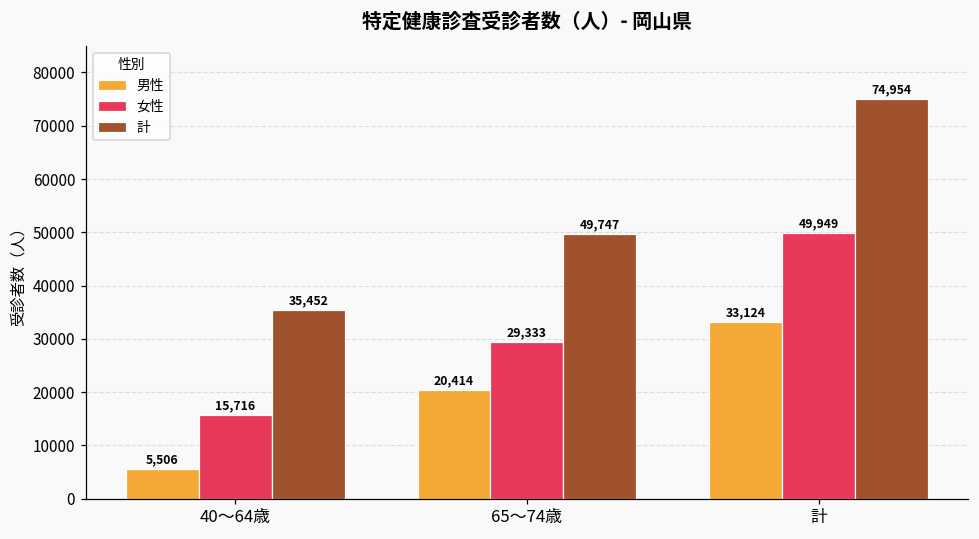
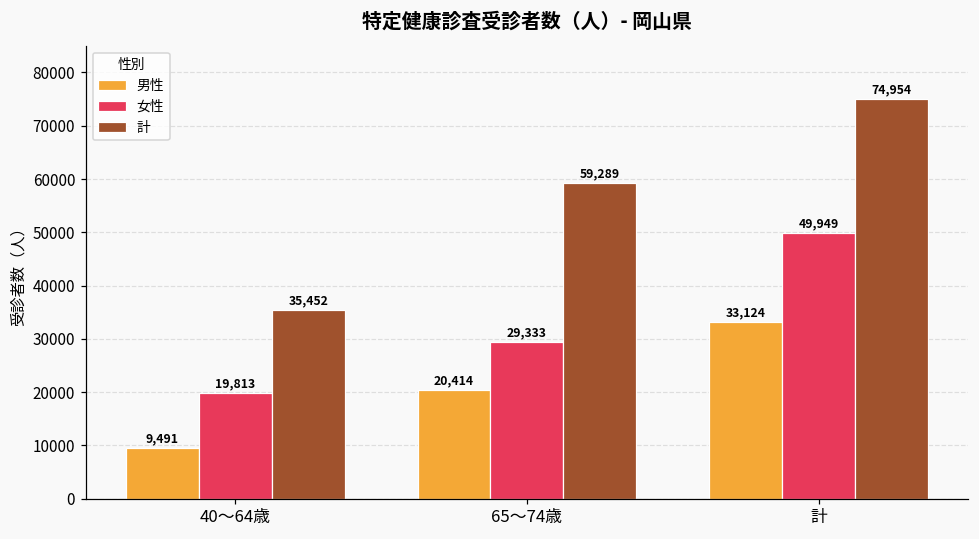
  {
    "男性": {
-     "40～64歳": "5,506",
+     "40～64歳": "9,491",
      "65～74歳": "20,414",
      "計": "33,124"
    },
    "女性": {
-     "40～64歳": "15,716",
+     "40～64歳": "19,813",
      "65～74歳": "29,333",
      "計": "49,949"
    },
    "計": {
      "40～64歳": "35,452",
-     "65～74歳": "49,747",
+     "65～74歳": "59,289",
      "計": "74,954"
    }
  }
